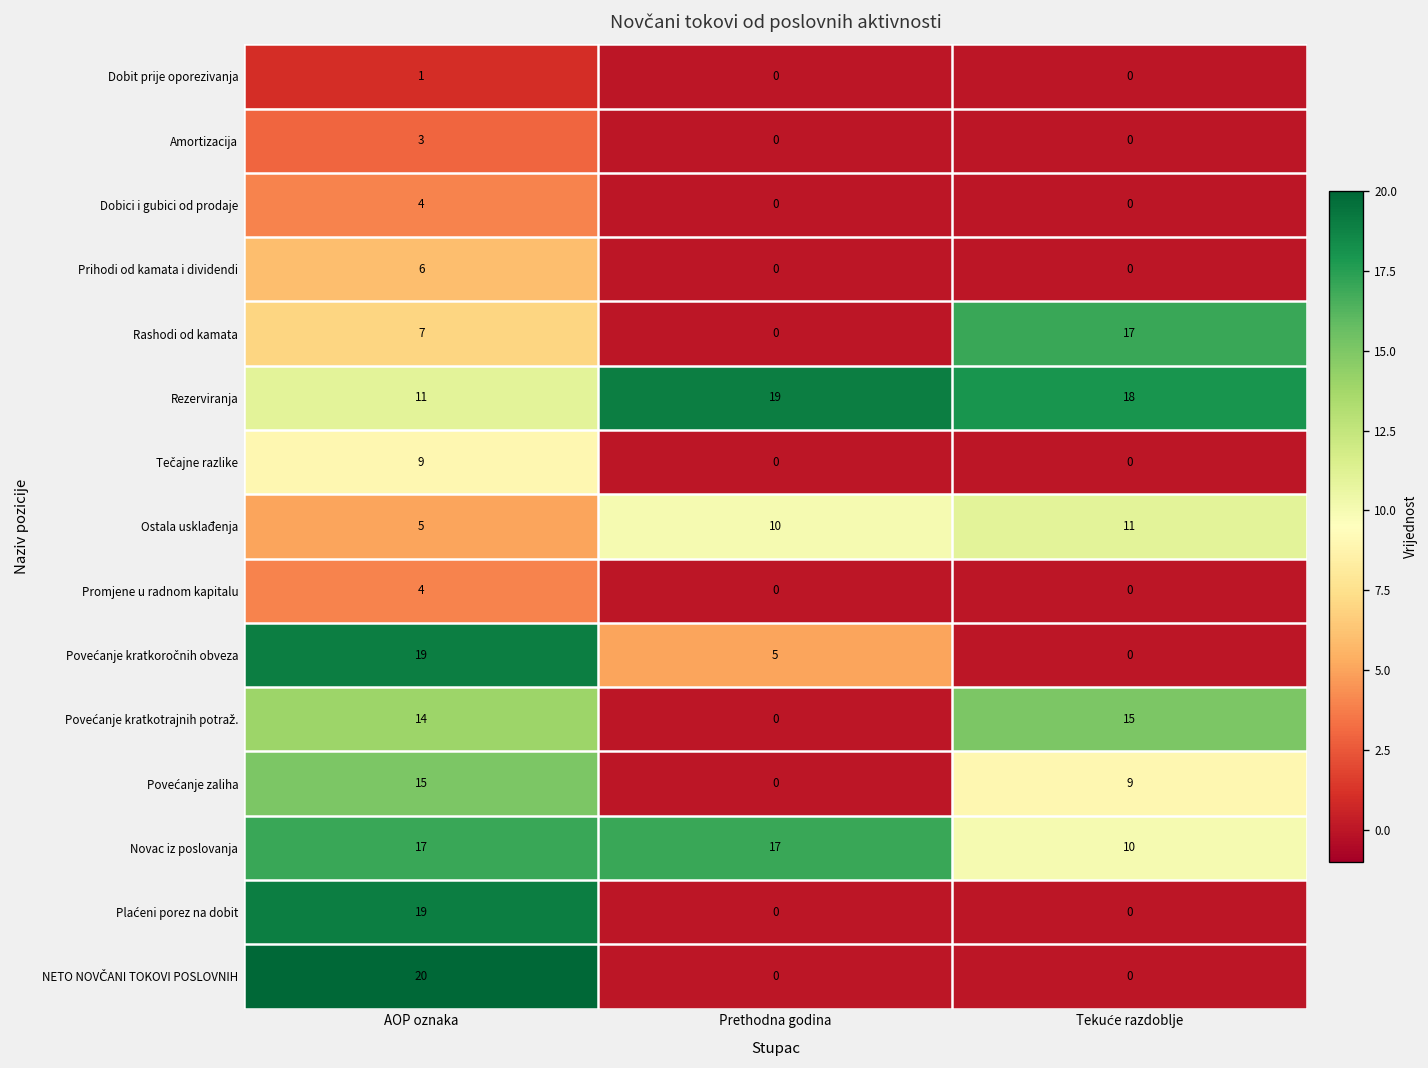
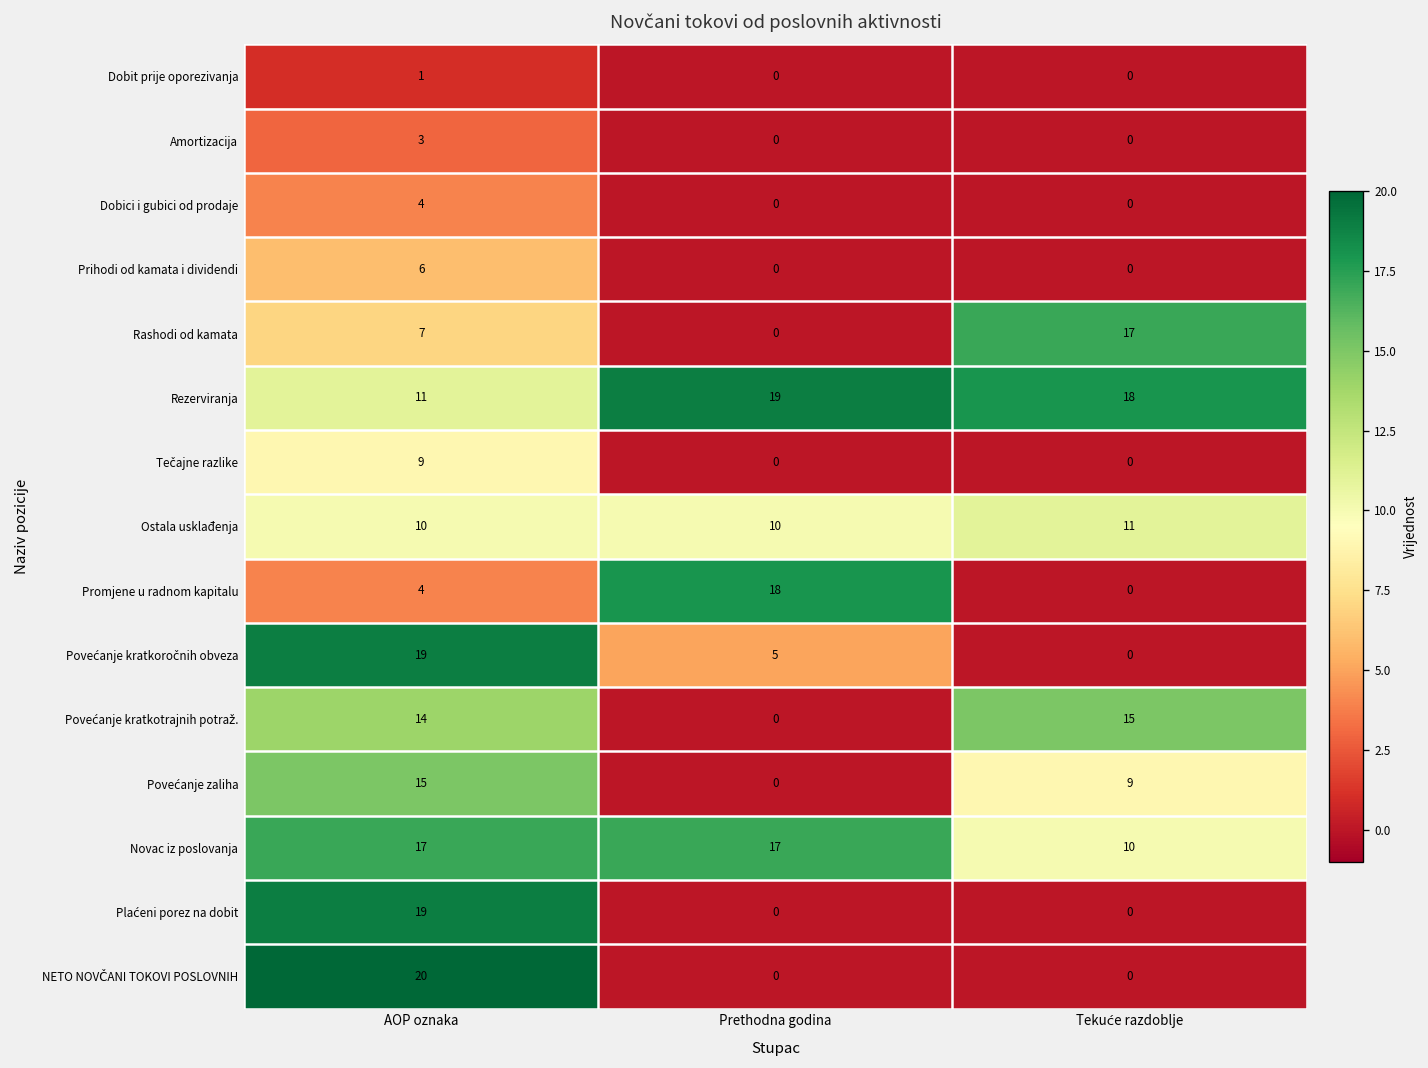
  {
    "Dobit prije oporezivanja": {
      "AOP oznaka": 1,
      "Prethodna godina": 0,
      "Tekuće razdoblje": 0
    },
    "Amortizacija": {
      "AOP oznaka": 3,
      "Prethodna godina": 0,
      "Tekuće razdoblje": 0
    },
    "Dobici i gubici od prodaje": {
      "AOP oznaka": 4,
      "Prethodna godina": 0,
      "Tekuće razdoblje": 0
    },
    "Prihodi od kamata i dividendi": {
      "AOP oznaka": 6,
      "Prethodna godina": 0,
      "Tekuće razdoblje": 0
    },
    "Rashodi od kamata": {
      "AOP oznaka": 7,
      "Prethodna godina": 0,
      "Tekuće razdoblje": 17
    },
    "Rezerviranja": {
      "AOP oznaka": 11,
      "Prethodna godina": 19,
      "Tekuće razdoblje": 18
    },
    "Tečajne razlike": {
      "AOP oznaka": 9,
      "Prethodna godina": 0,
      "Tekuće razdoblje": 0
    },
    "Ostala usklađenja": {
-     "AOP oznaka": 5,
+     "AOP oznaka": 10,
      "Prethodna godina": 10,
      "Tekuće razdoblje": 11
    },
    "Promjene u radnom kapitalu": {
      "AOP oznaka": 4,
-     "Prethodna godina": 0,
+     "Prethodna godina": 18,
      "Tekuće razdoblje": 0
    },
    "Povećanje kratkoročnih obveza": {
      "AOP oznaka": 19,
      "Prethodna godina": 5,
      "Tekuće razdoblje": 0
    },
    "Povećanje kratkotrajnih potraž.": {
      "AOP oznaka": 14,
      "Prethodna godina": 0,
      "Tekuće razdoblje": 15
    },
    "Povećanje zaliha": {
      "AOP oznaka": 15,
      "Prethodna godina": 0,
      "Tekuće razdoblje": 9
    },
    "Novac iz poslovanja": {
      "AOP oznaka": 17,
      "Prethodna godina": 17,
      "Tekuće razdoblje": 10
    },
    "Plaćeni porez na dobit": {
      "AOP oznaka": 19,
      "Prethodna godina": 0,
      "Tekuće razdoblje": 0
    },
    "NETO NOVČANI TOKOVI POSLOVNIH": {
      "AOP oznaka": 20,
      "Prethodna godina": 0,
      "Tekuće razdoblje": 0
    }
  }
